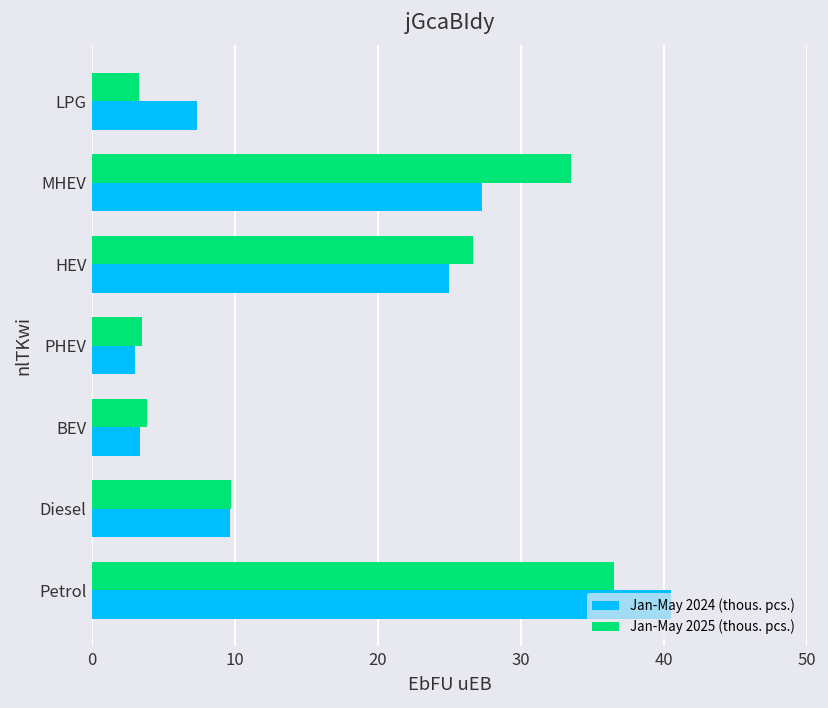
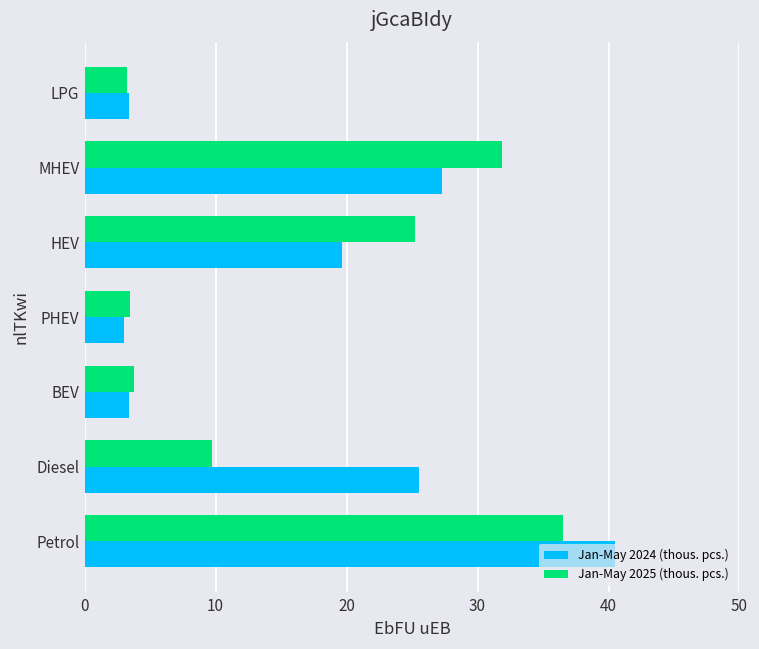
  {
    "Jan-May 2024 (thous. pcs.)": {
-     "LPG": 7.3,
+     "LPG": 3.4,
      "MHEV": 27.3,
-     "HEV": 25.0,
+     "HEV": 19.6,
      "PHEV": 3.0,
      "BEV": 3.4,
-     "Diesel": 9.6
+     "Diesel": 25.5
    },
    "Jan-May 2025 (thous. pcs.)": {
      "LPG": 3.3,
-     "MHEV": 33.5,
-     "HEV": 26.7,
+     "MHEV": 31.9,
+     "HEV": 25.2,
      "PHEV": 3.5,
      "BEV": 3.8,
      "Diesel": 9.7,
      "Petrol": 36.5
    }
  }
